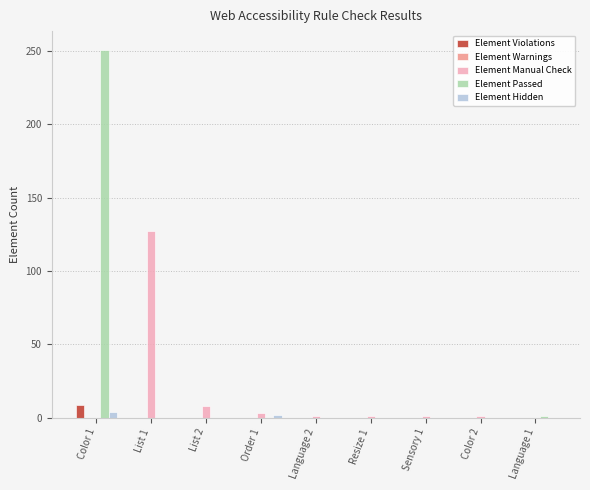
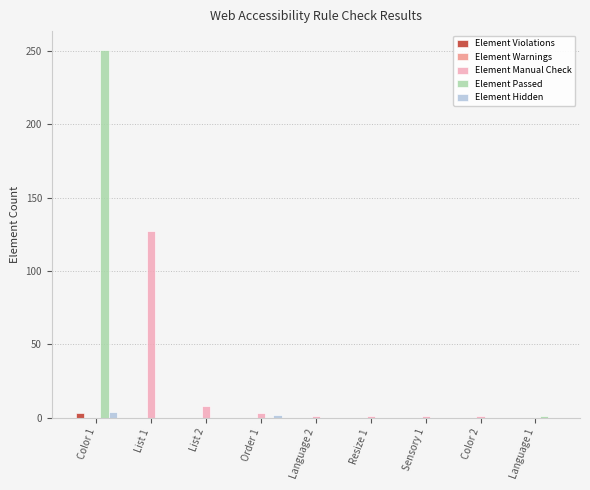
  {
    "Element Violations": {
-     "Color 1": 9,
+     "Color 1": 3,
      "List 1": 0,
      "List 2": 0,
      "Order 1": 0,
      "Language 2": 0,
      "Resize 1": 0,
      "Sensory 1": 0,
      "Color 2": 0,
      "Language 1": 0
    }
  }
